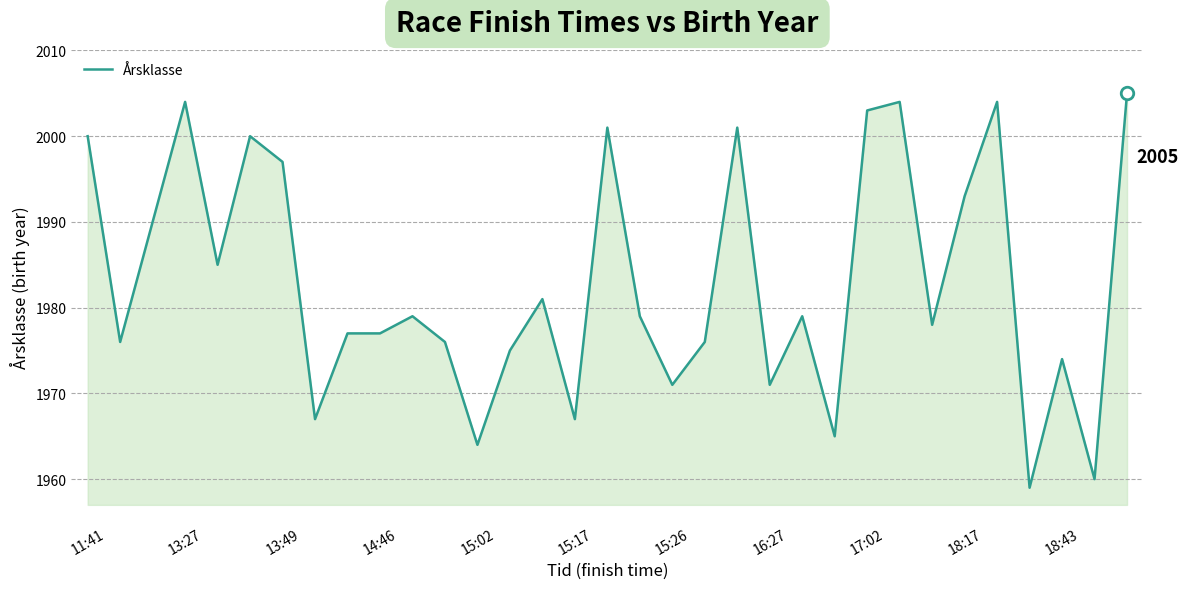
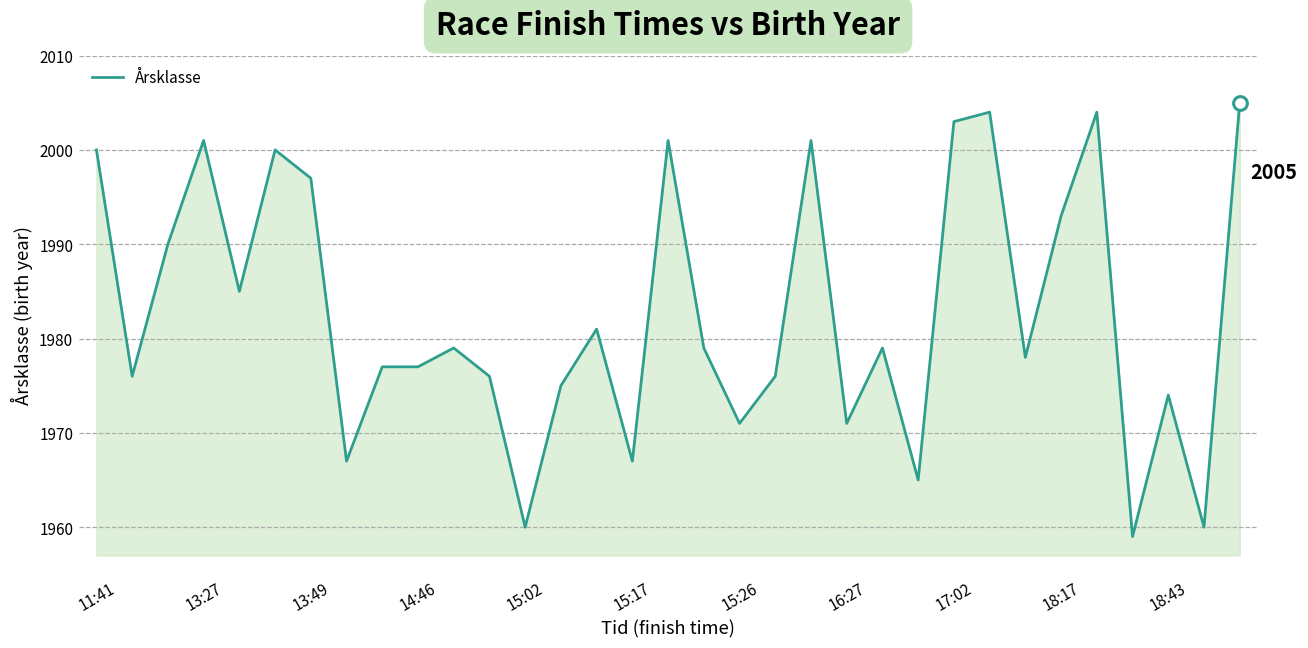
  {
    "Årsklasse": {
      "11:41": 2000,
-     "13:27": 2004,
+     "13:27": 2001,
      "13:49": 1997,
-     "15:02": 1964,
+     "15:02": 1960,
      "15:17": 1967,
      "15:26": 1971,
      "16:27": 1971,
      "17:02": 2003,
      "18:17": 1993,
      "18:43": 1974
    }
  }
